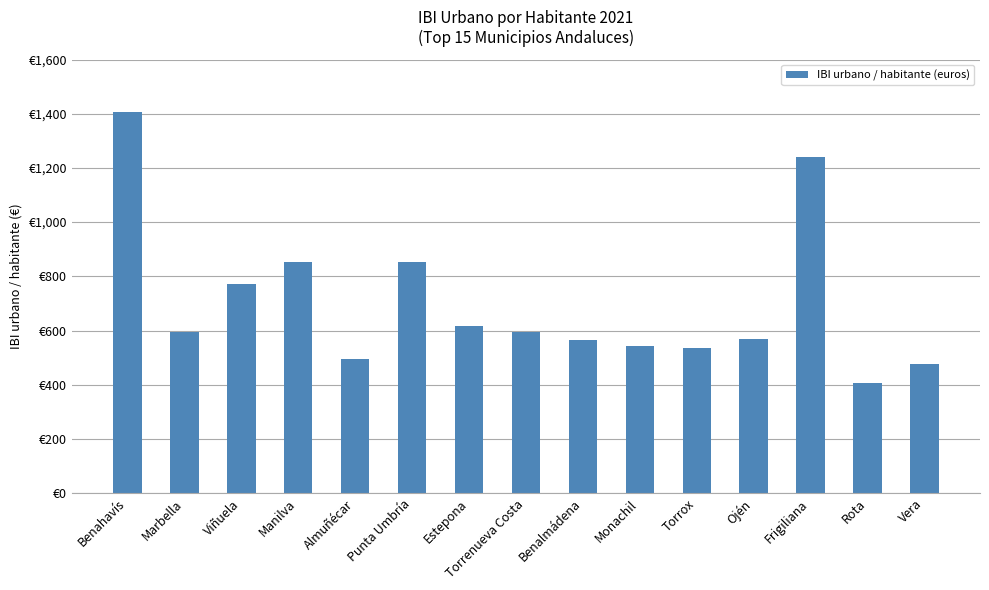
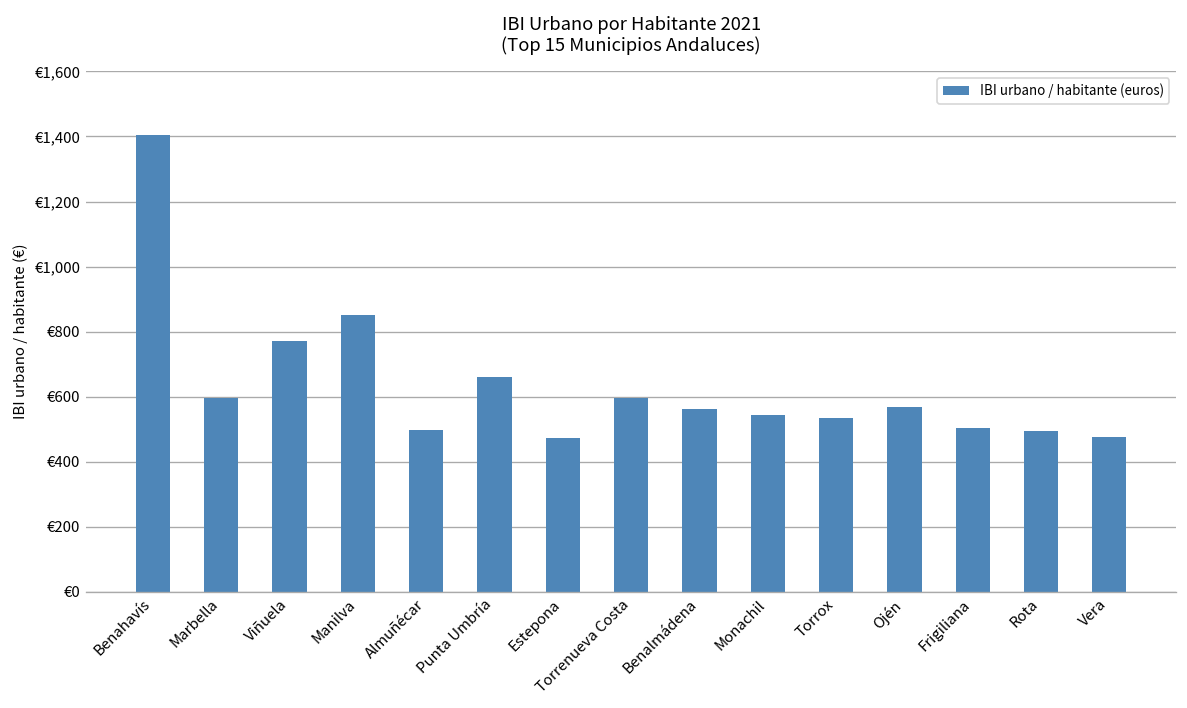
  {
    "Benahavís": "€1,410",
    "Marbella": "€600",
    "Viñuela": "€770",
    "Manilva": "€850",
    "Almuñécar": "€500",
-   "Punta Umbría": "€850",
-   "Estepona": "€620",
+   "Punta Umbría": "€660",
+   "Estepona": "€470",
    "Torrenueva Costa": "€600",
    "Benalmádena": "€560",
    "Monachil": "€540",
    "Torrox": "€530",
    "Ojén": "€570",
-   "Frigiliana": "€1,240",
-   "Rota": "€410",
+   "Frigiliana": "€500",
+   "Rota": "€490",
    "Vera": "€480"
  }
